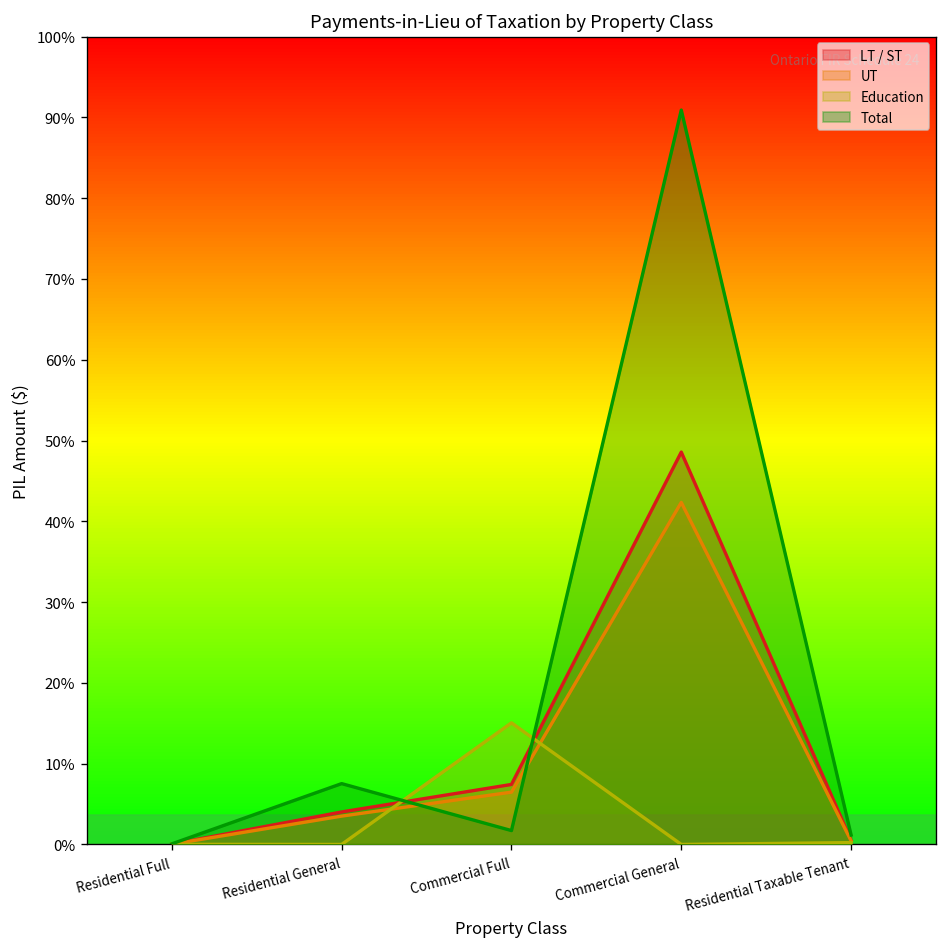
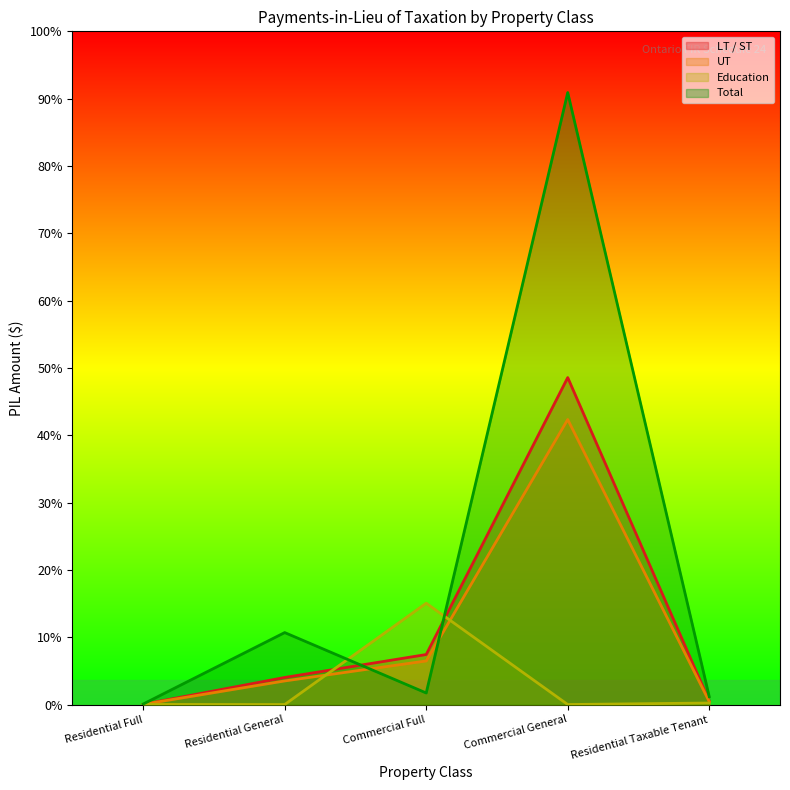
  {
    "Total": {
-     "Residential General": "8%",
+     "Residential General": "11%",
      "Commercial General": "91%"
    }
  }
